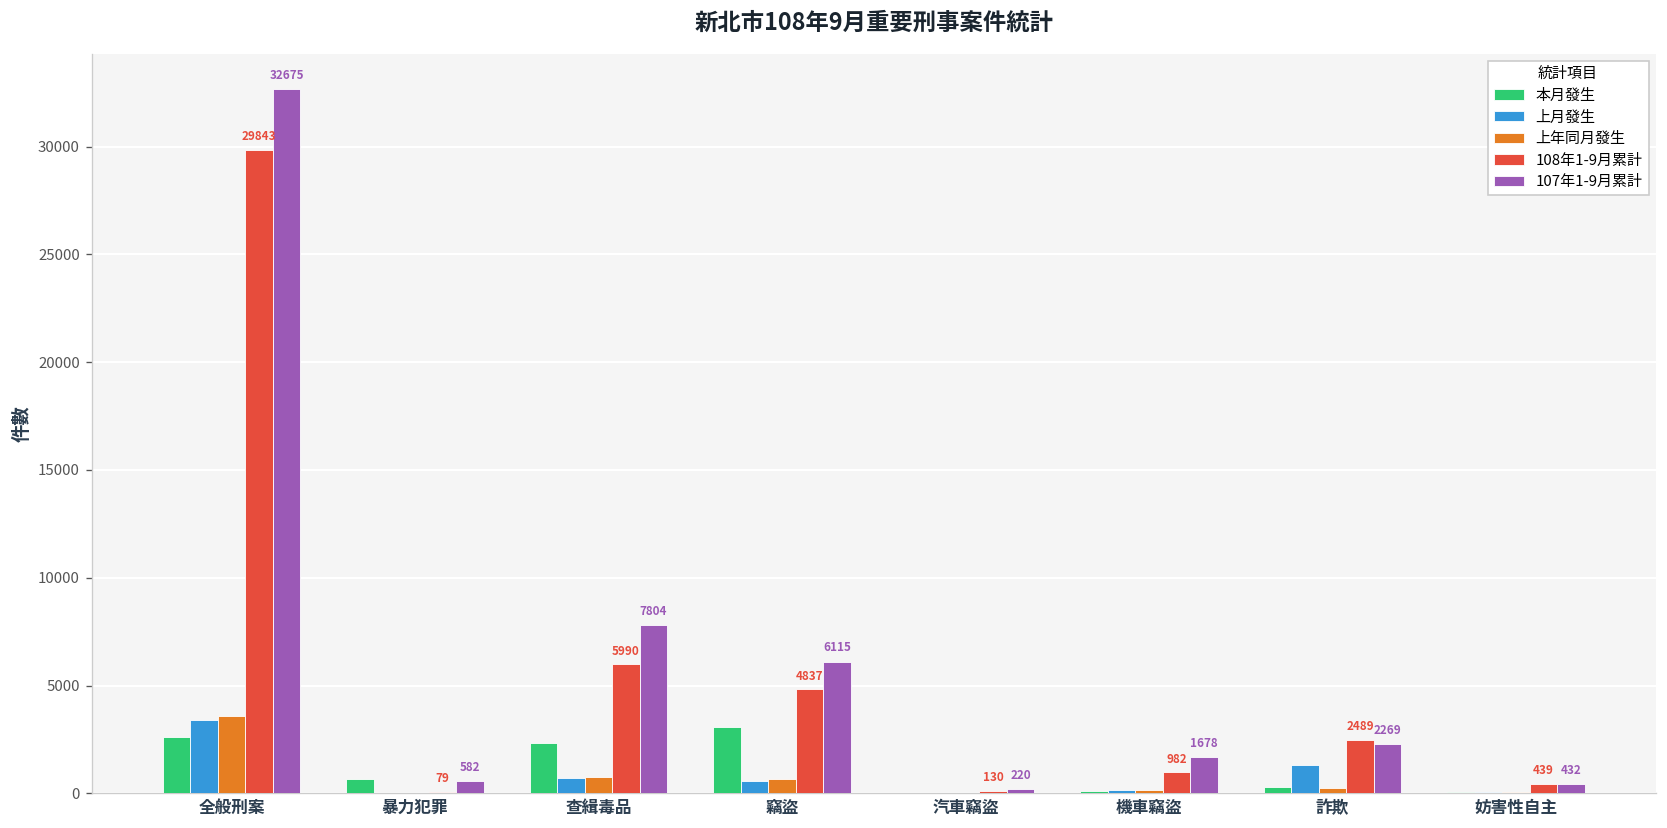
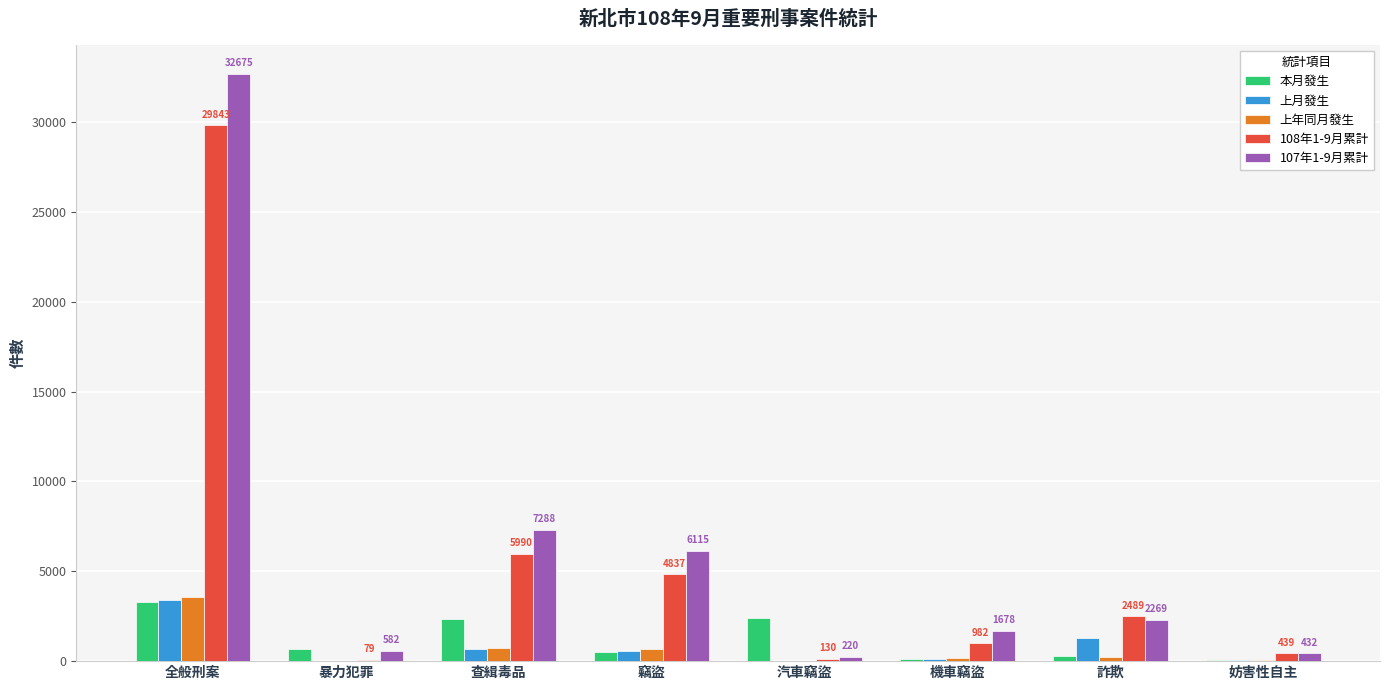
  {
    "本月發生": {
-     "全般刑案": 2600,
+     "全般刑案": 3300,
      "暴力犯罪": 700,
      "查緝毒品": 2300,
-     "竊盜": 3100,
-     "汽車竊盜": 0,
+     "竊盜": 500,
+     "汽車竊盜": 2400,
      "詐欺": 300
    },
    "上月發生": {
      "全般刑案": 3400,
      "查緝毒品": 700,
      "竊盜": 600,
      "詐欺": 1300
    },
    "107年1-9月累計": {
      "全般刑案": 32675,
      "暴力犯罪": 582,
-     "查緝毒品": 7804,
+     "查緝毒品": 7288,
      "竊盜": 6115,
      "汽車竊盜": 220,
      "機車竊盜": 1678,
      "詐欺": 2269,
      "妨害性自主": 432
    }
  }
